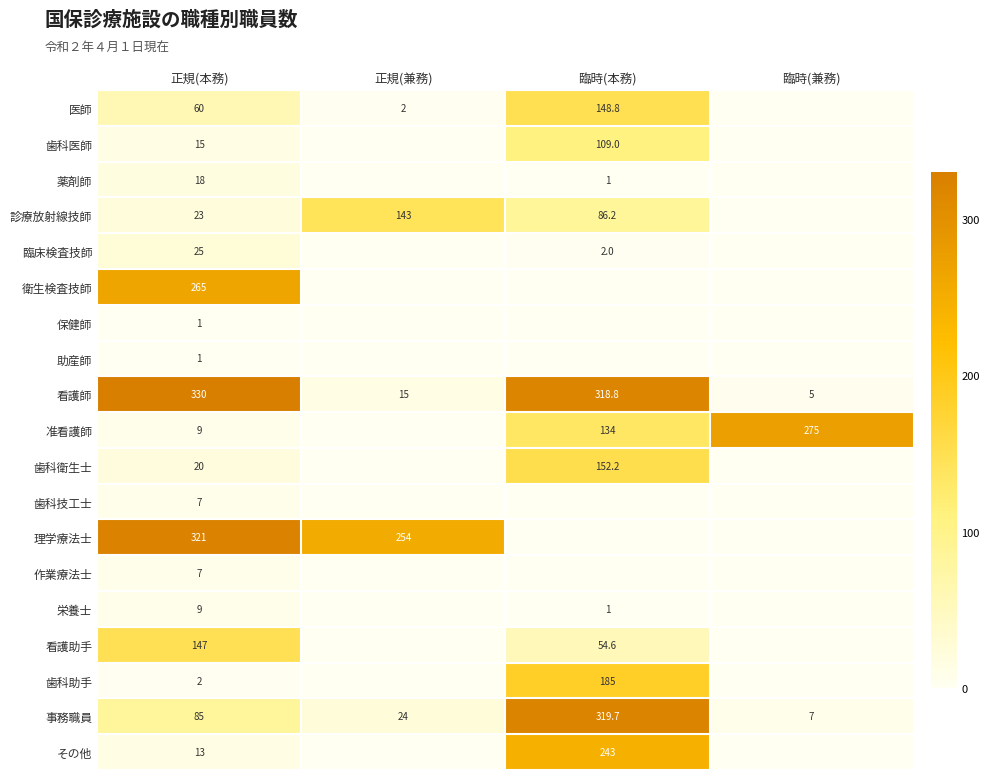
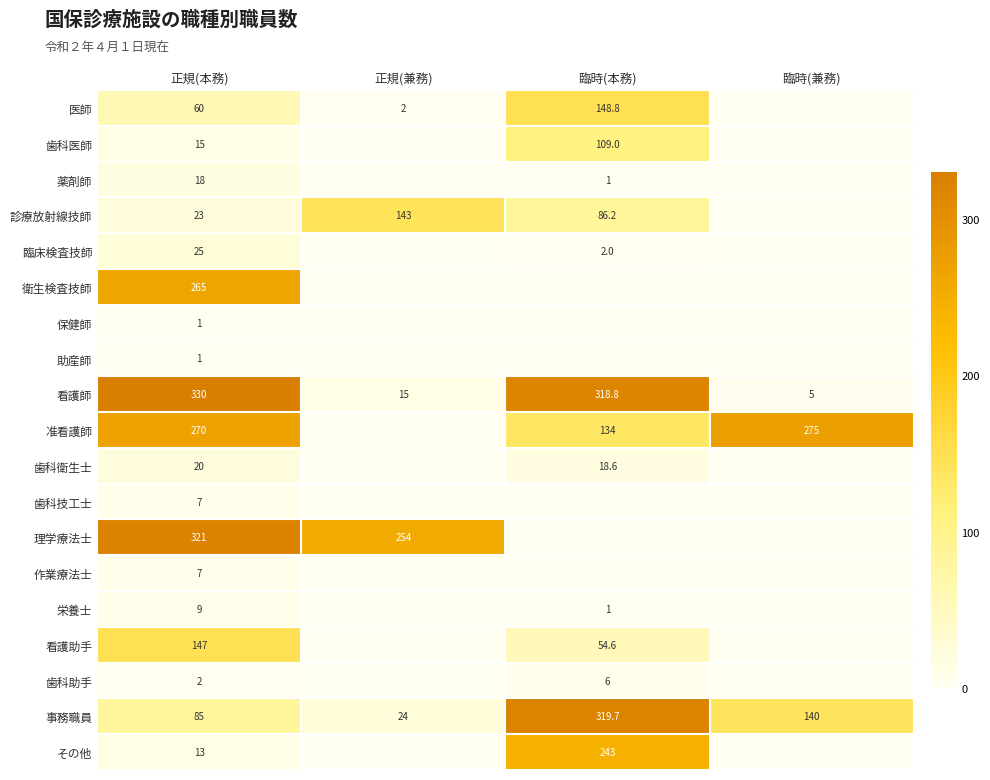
  {
    "医師": {
      "正規(本務)": 60,
      "正規(兼務)": 2,
      "臨時(本務)": 148.8
    },
    "歯科医師": {
      "正規(本務)": 15,
      "臨時(本務)": 109.0
    },
    "薬剤師": {
      "正規(本務)": 18,
      "臨時(本務)": 1
    },
    "診療放射線技師": {
      "正規(本務)": 23,
      "正規(兼務)": 143,
      "臨時(本務)": 86.2
    },
    "臨床検査技師": {
      "正規(本務)": 25,
      "臨時(本務)": 2.0
    },
    "衛生検査技師": {
      "正規(本務)": 265
    },
    "保健師": {
      "正規(本務)": 1
    },
    "助産師": {
      "正規(本務)": 1
    },
    "看護師": {
      "正規(本務)": 330,
      "正規(兼務)": 15,
      "臨時(本務)": 318.8,
      "臨時(兼務)": 5
    },
    "准看護師": {
-     "正規(本務)": 9,
+     "正規(本務)": 270,
      "臨時(本務)": 134,
      "臨時(兼務)": 275
    },
    "歯科衛生士": {
      "正規(本務)": 20,
-     "臨時(本務)": 152.2
+     "臨時(本務)": 18.6
    },
    "歯科技工士": {
      "正規(本務)": 7
    },
    "理学療法士": {
      "正規(本務)": 321,
      "正規(兼務)": 254
    },
    "作業療法士": {
      "正規(本務)": 7
    },
    "栄養士": {
      "正規(本務)": 9,
      "臨時(本務)": 1
    },
    "看護助手": {
      "正規(本務)": 147,
      "臨時(本務)": 54.6
    },
    "歯科助手": {
      "正規(本務)": 2,
-     "臨時(本務)": 185
+     "臨時(本務)": 6
    },
    "事務職員": {
      "正規(本務)": 85,
      "正規(兼務)": 24,
      "臨時(本務)": 319.7,
-     "臨時(兼務)": 7
+     "臨時(兼務)": 140
    },
    "その他": {
      "正規(本務)": 13,
      "臨時(本務)": 243
    }
  }
